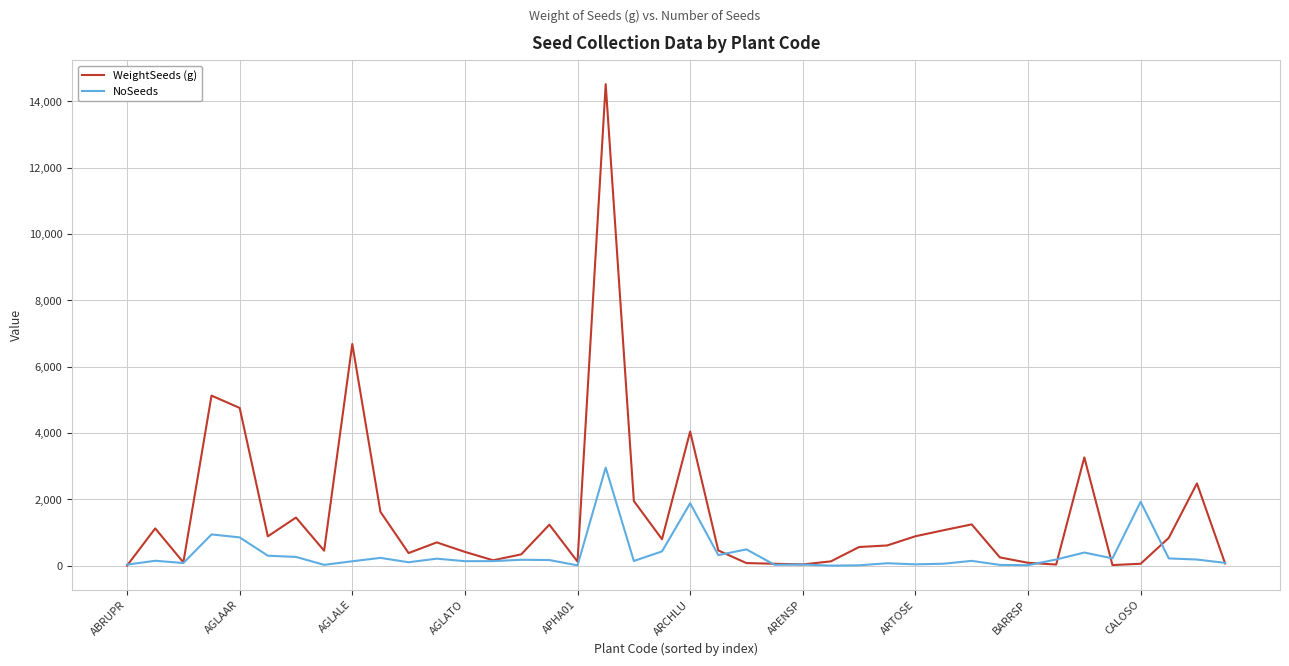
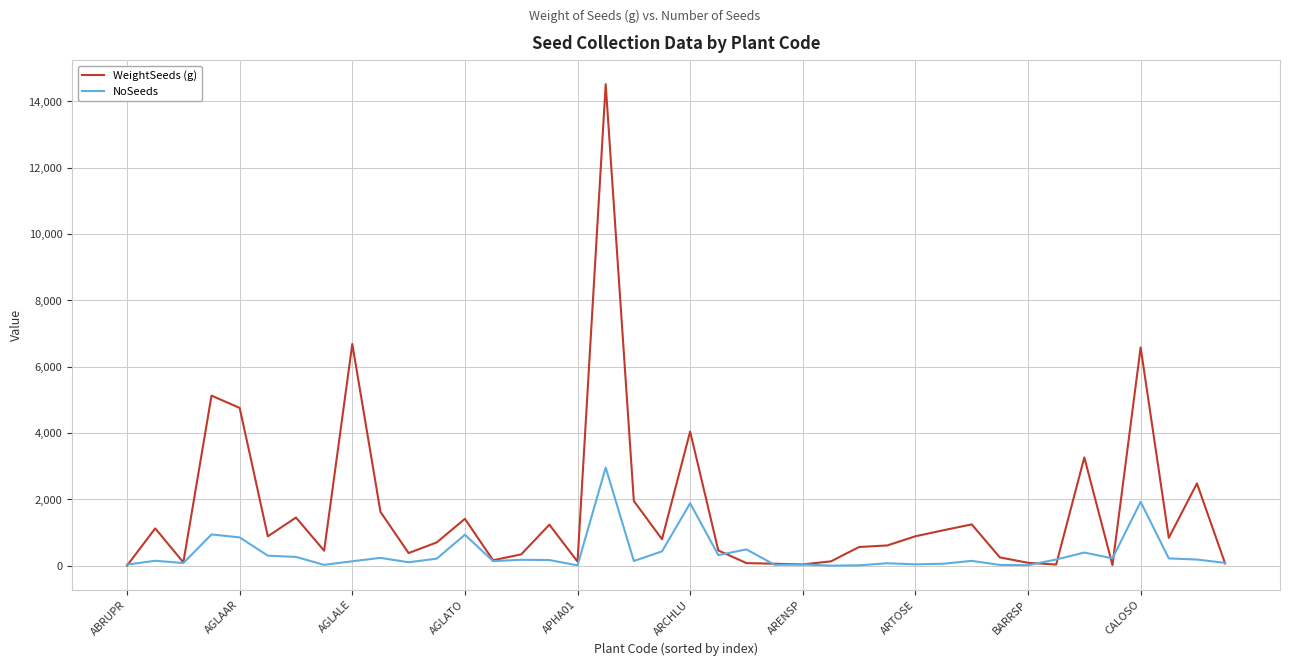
  {
    "WeightSeeds (g)": {
      "AGLAAR": "4,800",
      "AGLALE": "6,700",
-     "AGLATO": "400",
+     "AGLATO": "1,400",
      "APHA01": "100",
      "ARCHLU": "4,000",
      "ARTOSE": "900",
-     "CALOSO": "100"
+     "CALOSO": "6,600"
    },
    "NoSeeds": {
      "AGLAAR": "900",
      "AGLALE": "100",
-     "AGLATO": "100",
+     "AGLATO": "900",
      "APHA01": "0",
      "ARCHLU": "1,900",
      "ARTOSE": "0",
      "CALOSO": "1,900"
    }
  }
